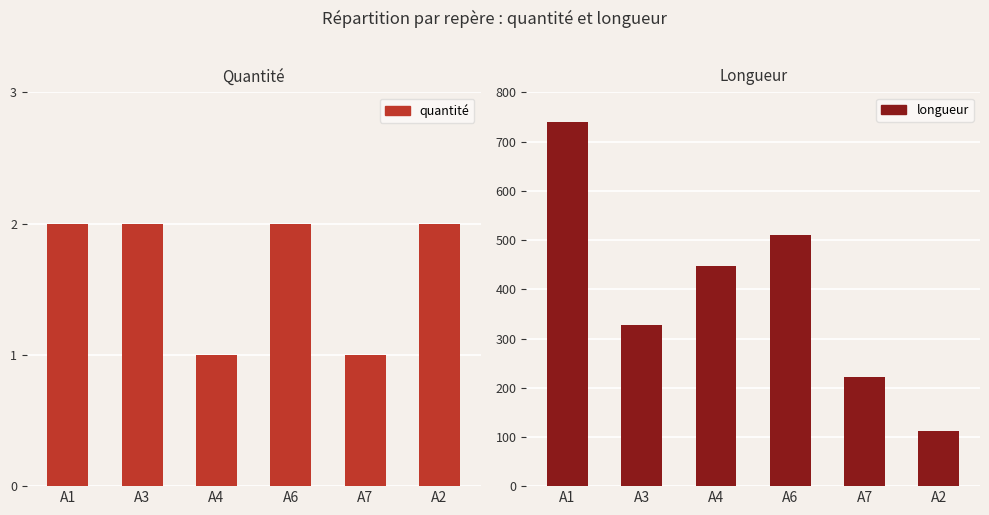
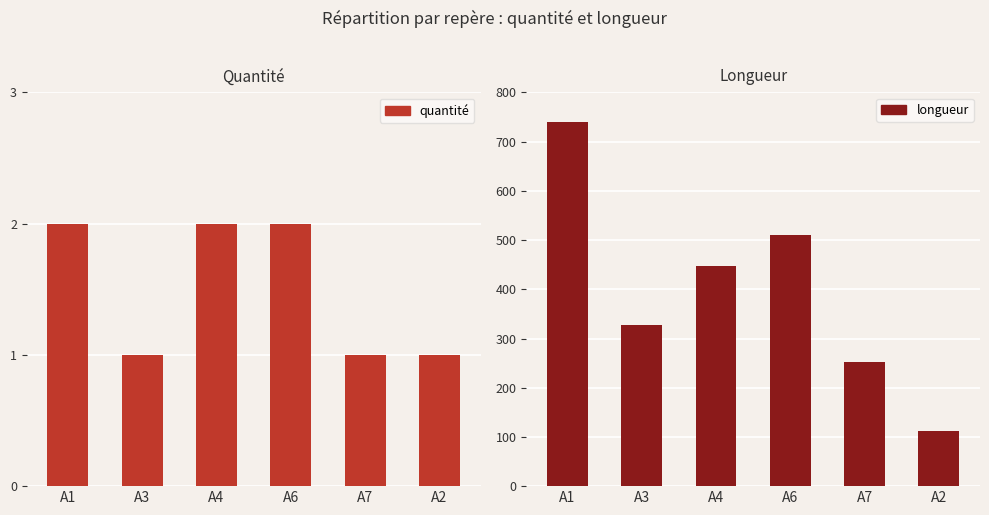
  {
    "Quantité": {
      "A1": 2,
-     "A3": 2,
-     "A4": 1,
+     "A3": 1,
+     "A4": 2,
      "A6": 2,
      "A7": 1,
-     "A2": 2
+     "A2": 1
    },
    "Longueur": {
      "A1": 740,
      "A3": 330,
      "A4": 450,
      "A6": 510,
-     "A7": 220,
+     "A7": 250,
      "A2": 110
    }
  }
